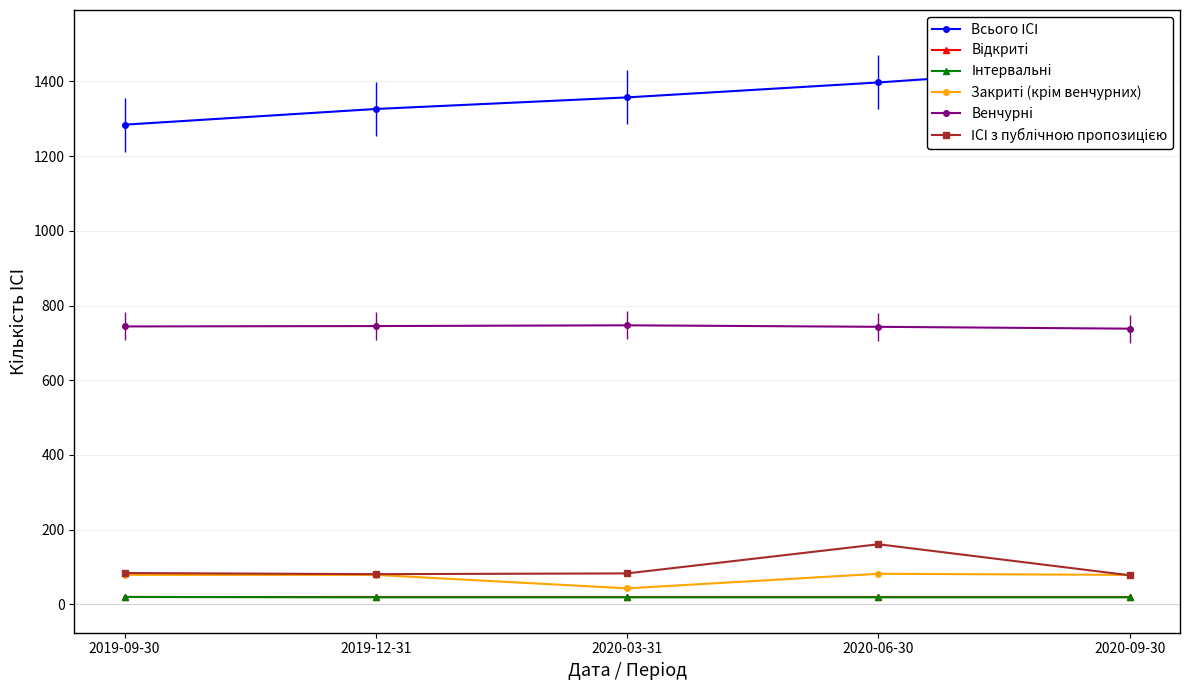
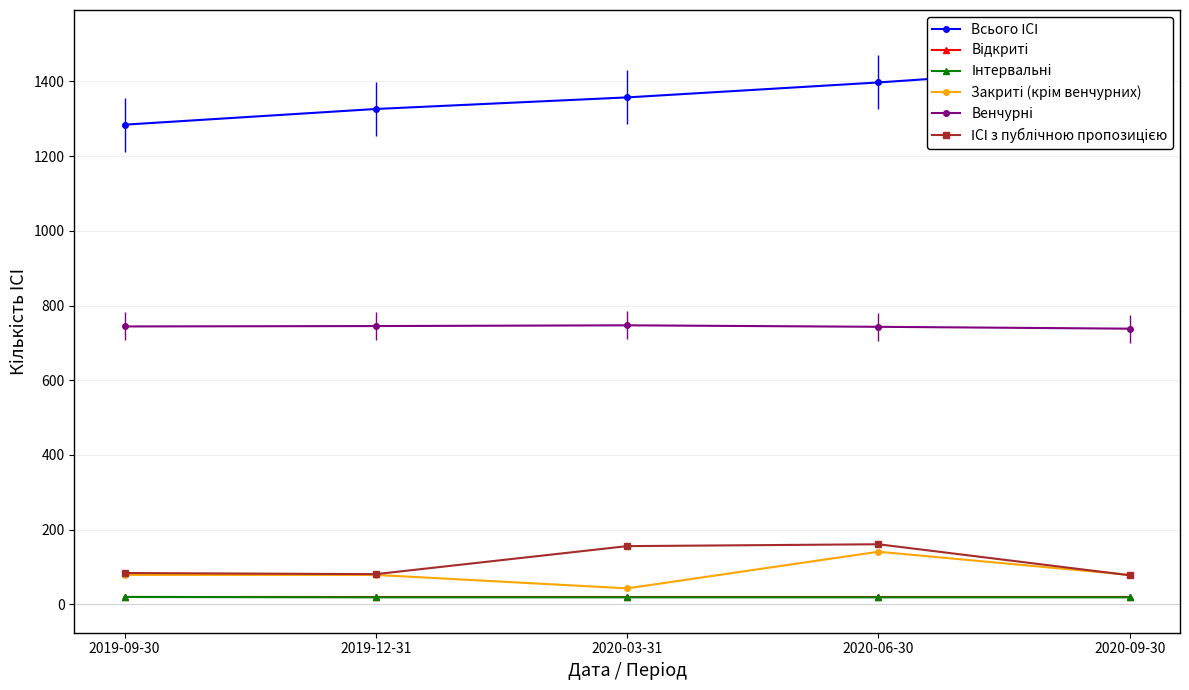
  {
    "Всього ІСІ": {
      "2019-09-30": 1280,
      "2019-12-31": 1330,
      "2020-03-31": 1360,
      "2020-06-30": 1400
    },
    "Інтервальні": {
      "2019-09-30": 20,
      "2019-12-31": 20,
      "2020-03-31": 20,
      "2020-06-30": 20,
      "2020-09-30": 20
    },
    "Закриті (крім венчурних)": {
      "2020-03-31": 40,
-     "2020-06-30": 80
+     "2020-06-30": 140
    },
    "Венчурні": {
      "2019-09-30": 740,
      "2019-12-31": 750,
      "2020-03-31": 750,
      "2020-06-30": 740,
      "2020-09-30": 740
    },
    "ІСІ з публічною пропозицією": {
-     "2020-03-31": 80,
+     "2020-03-31": 160,
      "2020-06-30": 160
    }
  }
